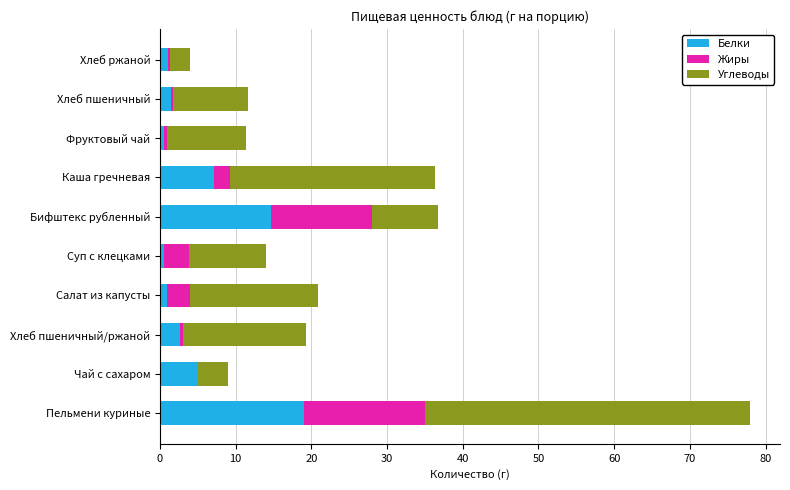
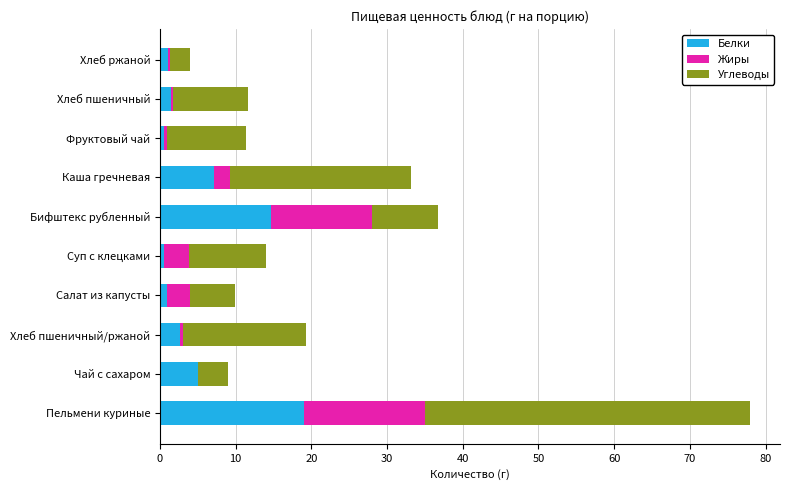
  {
    "Белки": {
      "Хлеб ржаной": 1,
      "Хлеб пшеничный": 2,
      "Фруктовый чай": 1,
      "Каша гречневая": 7,
      "Бифштекс рубленный": 15,
      "Суп с клецками": 1,
      "Салат из капусты": 1,
      "Хлеб пшеничный/ржаной": 3,
      "Чай с сахаром": 5,
      "Пельмени куриные": 19
    },
    "Жиры": {
      "Фруктовый чай": 0,
      "Каша гречневая": 2,
      "Бифштекс рубленный": 13,
      "Суп с клецками": 3,
      "Салат из капусты": 3,
      "Хлеб пшеничный/ржаной": 0,
      "Пельмени куриные": 16
    },
    "Углеводы": {
      "Хлеб ржаной": 3,
      "Хлеб пшеничный": 10,
      "Фруктовый чай": 10,
-     "Каша гречневая": 27,
+     "Каша гречневая": 24,
      "Бифштекс рубленный": 9,
      "Суп с клецками": 10,
-     "Салат из капусты": 17,
+     "Салат из капусты": 6,
      "Хлеб пшеничный/ржаной": 16,
      "Чай с сахаром": 4,
      "Пельмени куриные": 43
    }
  }
